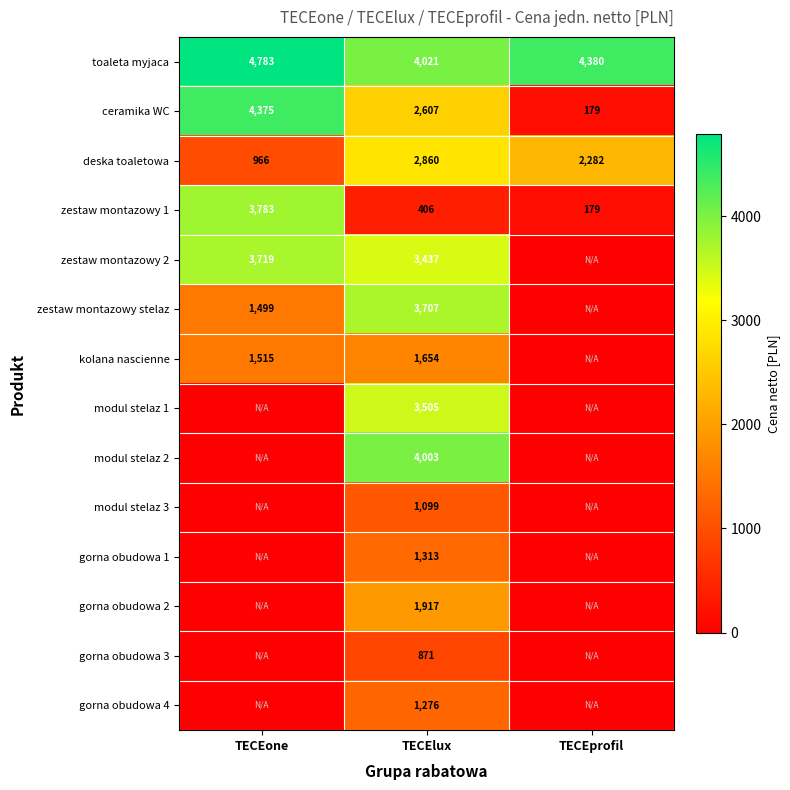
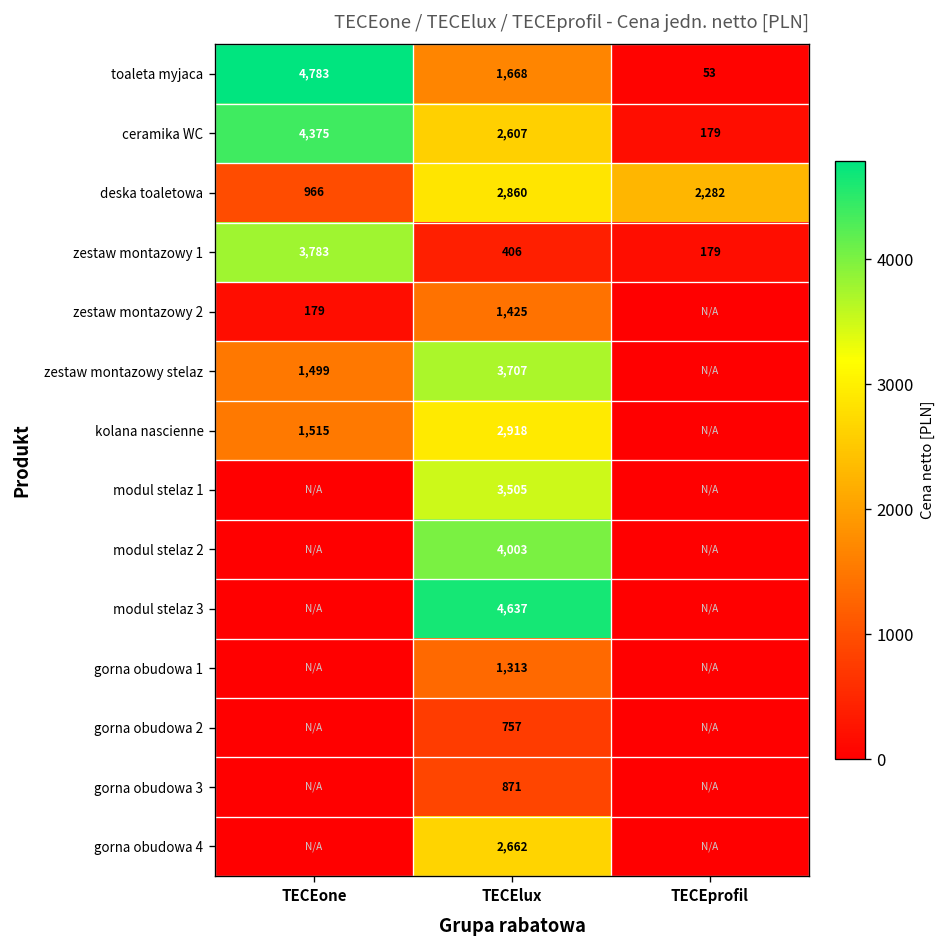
  {
    "toaleta myjaca": {
      "TECEone": "4,783",
-     "TECElux": "4,021",
-     "TECEprofil": "4,380"
+     "TECElux": "1,668",
+     "TECEprofil": "53"
    },
    "ceramika WC": {
      "TECEone": "4,375",
      "TECElux": "2,607",
      "TECEprofil": "179"
    },
    "deska toaletowa": {
      "TECEone": "966",
      "TECElux": "2,860",
      "TECEprofil": "2,282"
    },
    "zestaw montazowy 1": {
      "TECEone": "3,783",
      "TECElux": "406",
      "TECEprofil": "179"
    },
    "zestaw montazowy 2": {
-     "TECEone": "3,719",
-     "TECElux": "3,437"
+     "TECEone": "179",
+     "TECElux": "1,425"
    },
    "zestaw montazowy stelaz": {
      "TECEone": "1,499",
      "TECElux": "3,707"
    },
    "kolana nascienne": {
      "TECEone": "1,515",
-     "TECElux": "1,654"
+     "TECElux": "2,918"
    },
    "modul stelaz 1": {
      "TECElux": "3,505"
    },
    "modul stelaz 2": {
      "TECElux": "4,003"
    },
    "modul stelaz 3": {
-     "TECElux": "1,099"
+     "TECElux": "4,637"
    },
    "gorna obudowa 1": {
      "TECElux": "1,313"
    },
    "gorna obudowa 2": {
-     "TECElux": "1,917"
+     "TECElux": "757"
    },
    "gorna obudowa 3": {
      "TECElux": "871"
    },
    "gorna obudowa 4": {
-     "TECElux": "1,276"
+     "TECElux": "2,662"
    }
  }
